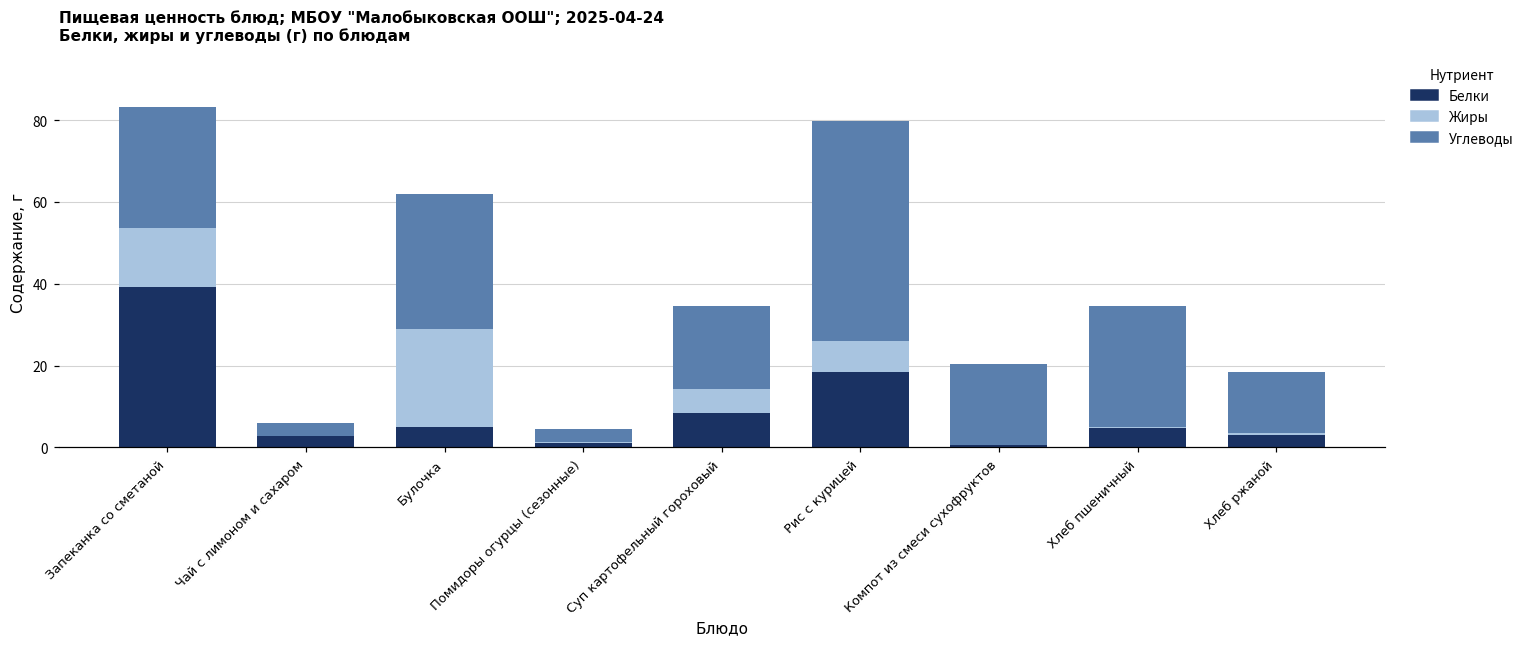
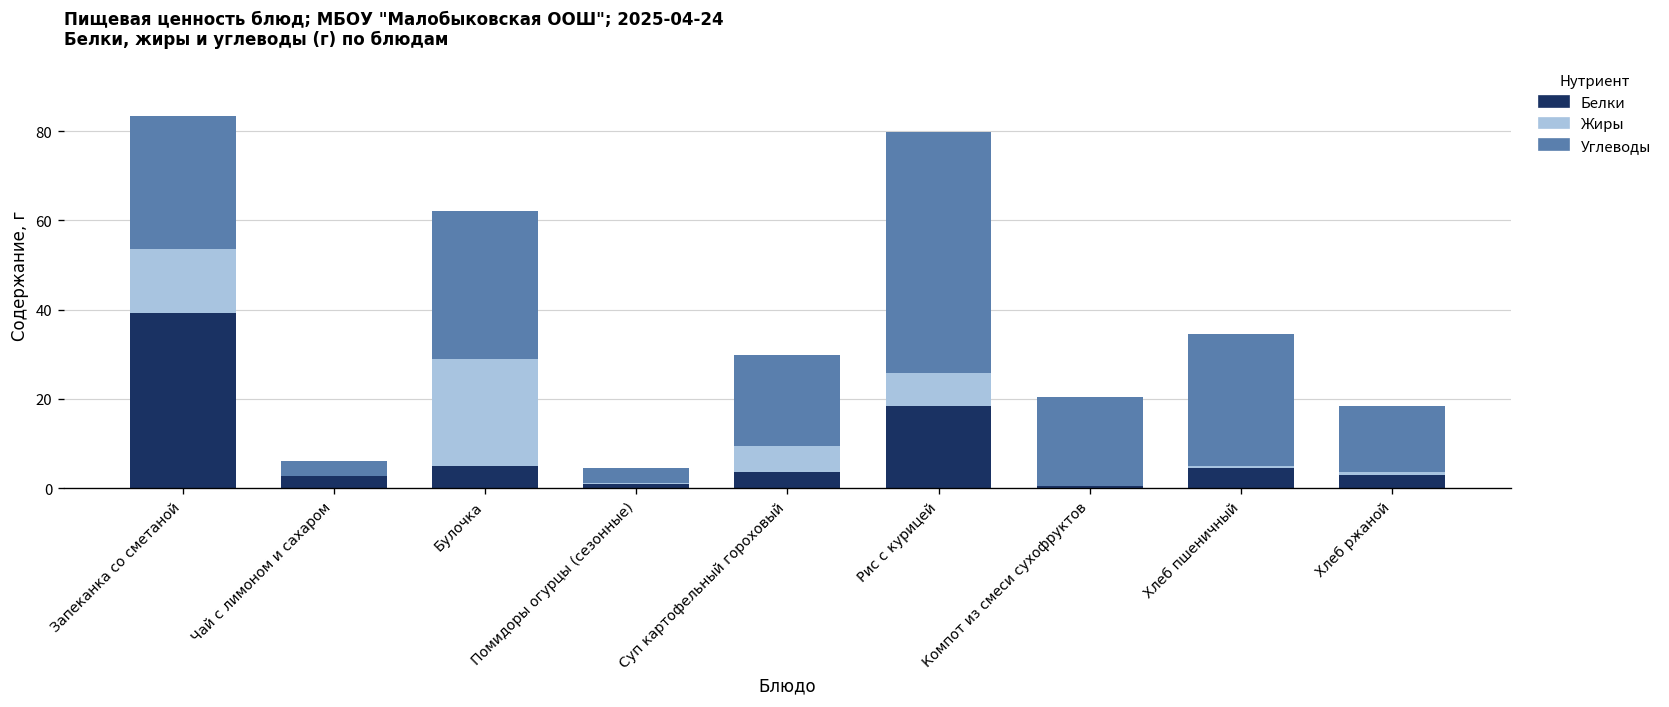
  {
    "Белки": {
      "Запеканка со сметаной": 39,
      "Чай с лимоном и сахаром": 3,
      "Булочка": 5,
      "Помидоры огурцы (сезонные)": 1,
-     "Суп картофельный гороховый": 8,
+     "Суп картофельный гороховый": 4,
      "Рис с курицей": 19,
      "Хлеб пшеничный": 5,
      "Хлеб ржаной": 3
    },
    "Жиры": {
      "Запеканка со сметаной": 14,
      "Чай с лимоном и сахаром": 0,
      "Булочка": 24,
      "Суп картофельный гороховый": 6,
      "Рис с курицей": 7,
      "Компот из смеси сухофруктов": 0
    },
    "Углеводы": {
      "Запеканка со сметаной": 30,
      "Чай с лимоном и сахаром": 3,
      "Булочка": 33,
      "Помидоры огурцы (сезонные)": 3,
      "Суп картофельный гороховый": 20,
      "Рис с курицей": 54,
      "Компот из смеси сухофруктов": 20,
      "Хлеб пшеничный": 30,
      "Хлеб ржаной": 15
    }
  }
